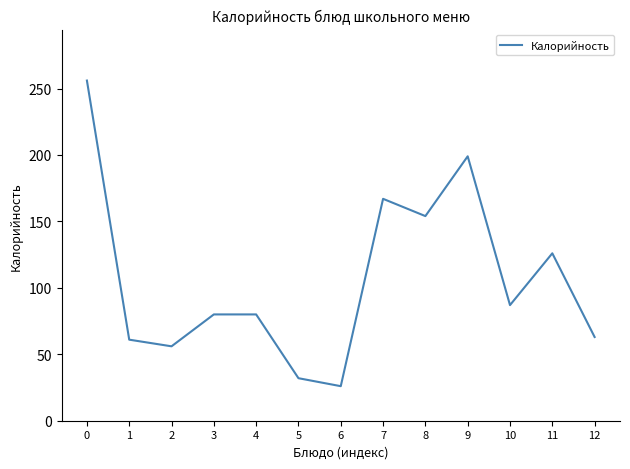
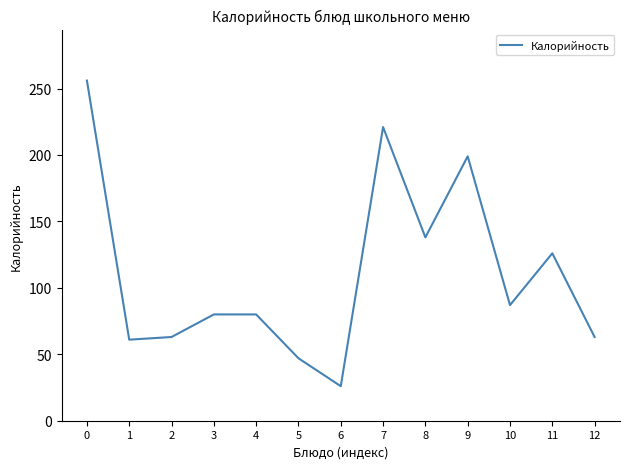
  {
    "0": 256,
    "1": 61,
-   "2": 56,
+   "2": 63,
    "3": 80,
    "4": 80,
-   "5": 32,
+   "5": 47,
    "6": 26,
-   "7": 167,
-   "8": 154,
+   "7": 221,
+   "8": 138,
    "9": 199,
    "10": 87,
    "11": 126,
    "12": 63
  }
